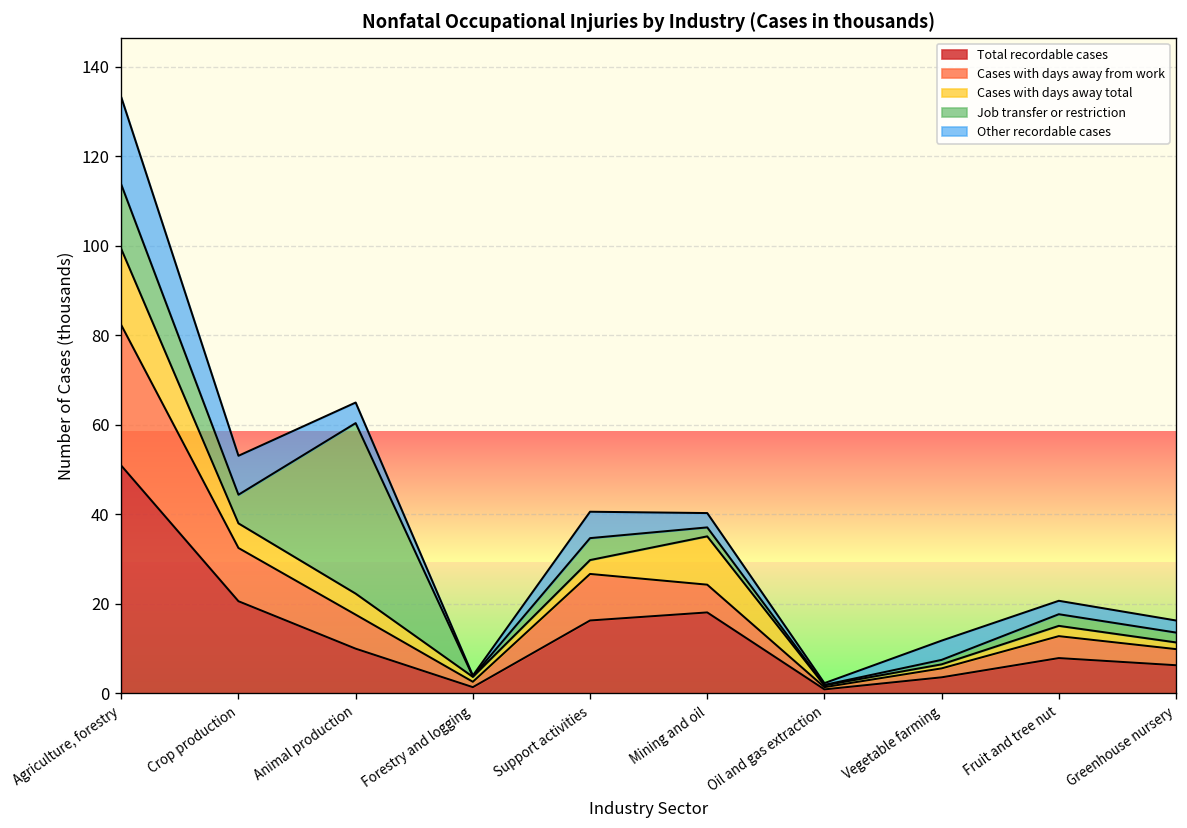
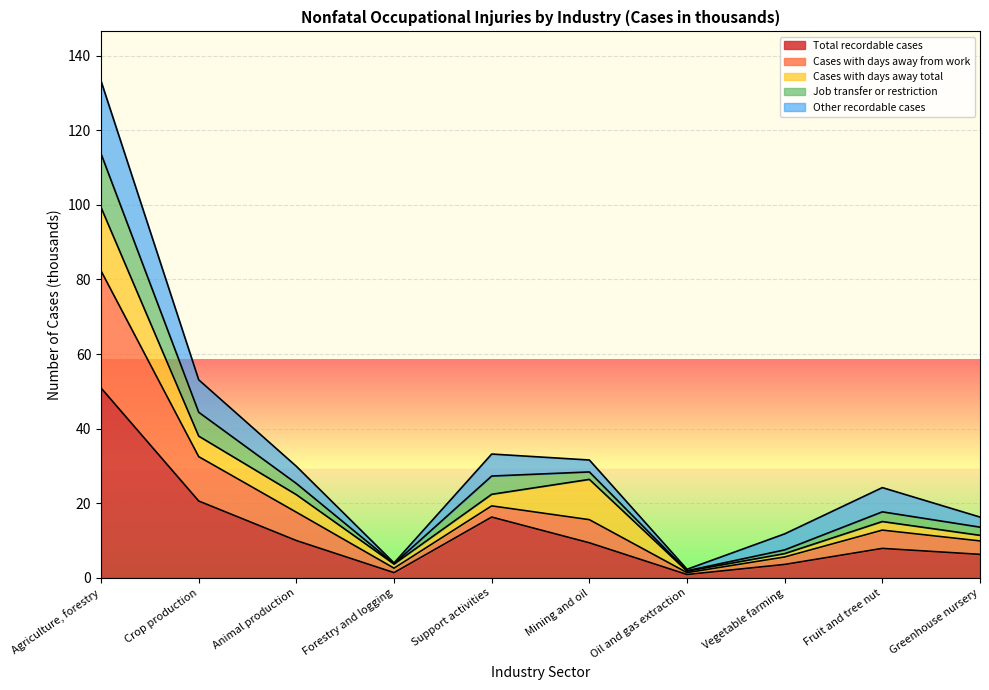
  {
    "Total recordable cases": {
      "Agriculture, forestry": 51,
      "Crop production": 21,
      "Animal production": 10,
      "Forestry and logging": 1,
      "Support activities": 16,
-     "Mining and oil": 18,
+     "Mining and oil": 9,
      "Vegetable farming": 4,
      "Fruit and tree nut": 8,
      "Greenhouse nursery": 6
    },
    "Cases with days away from work": {
      "Agriculture, forestry": 31,
      "Crop production": 12,
      "Animal production": 8,
      "Forestry and logging": 1,
-     "Support activities": 10,
+     "Support activities": 3,
      "Mining and oil": 6,
      "Vegetable farming": 2,
      "Fruit and tree nut": 5,
      "Greenhouse nursery": 4
    },
    "Cases with days away total": {
      "Agriculture, forestry": 17,
      "Crop production": 6,
      "Animal production": 5,
      "Support activities": 3,
      "Mining and oil": 11,
      "Vegetable farming": 1,
      "Fruit and tree nut": 2,
      "Greenhouse nursery": 2
    },
    "Job transfer or restriction": {
      "Agriculture, forestry": 14,
      "Crop production": 6,
-     "Animal production": 38,
+     "Animal production": 3,
      "Support activities": 5,
      "Mining and oil": 2,
      "Vegetable farming": 1,
      "Fruit and tree nut": 3,
      "Greenhouse nursery": 2
    },
    "Other recordable cases": {
      "Agriculture, forestry": 19,
      "Crop production": 9,
      "Animal production": 5,
      "Support activities": 6,
      "Mining and oil": 3,
      "Vegetable farming": 4,
-     "Fruit and tree nut": 3,
+     "Fruit and tree nut": 7,
      "Greenhouse nursery": 3
    }
  }
